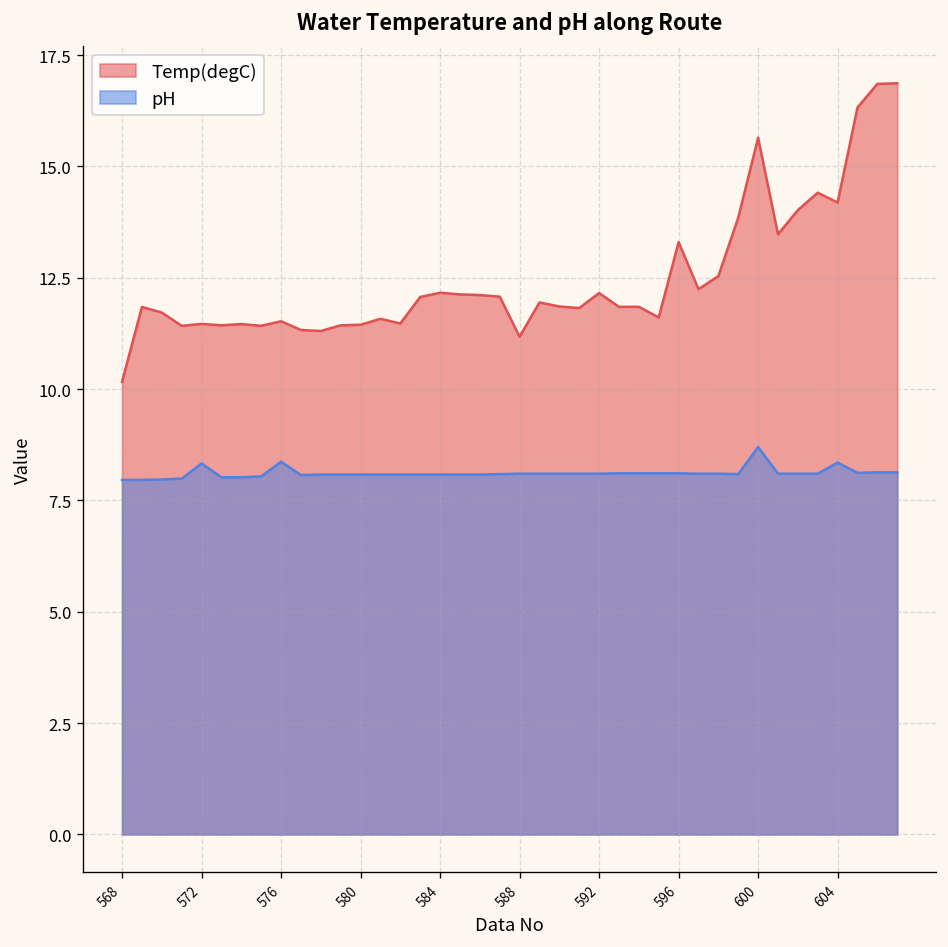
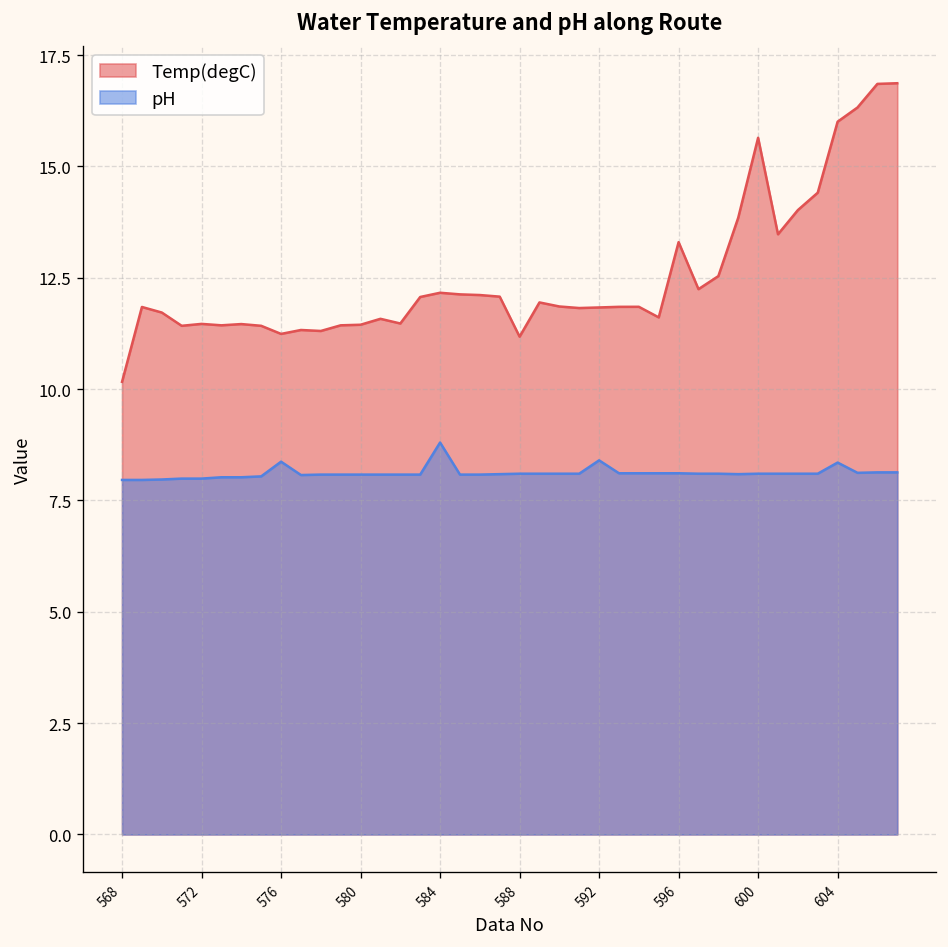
  {
    "Temp(degC)": {
      "568": 10.2,
      "572": 11.5,
-     "576": 11.5,
+     "576": 11.2,
      "580": 11.4,
      "584": 12.2,
      "588": 11.2,
-     "592": 12.2,
+     "592": 11.8,
      "596": 13.3,
      "600": 15.6,
-     "604": 14.2
+     "604": 16.0
    },
    "pH": {
      "568": 8.0,
-     "572": 8.3,
+     "572": 8.0,
      "576": 8.4,
      "580": 8.1,
-     "584": 8.1,
+     "584": 8.8,
      "588": 8.1,
-     "592": 8.1,
+     "592": 8.4,
      "596": 8.1,
-     "600": 8.7,
+     "600": 8.1,
      "604": 8.4
    }
  }
